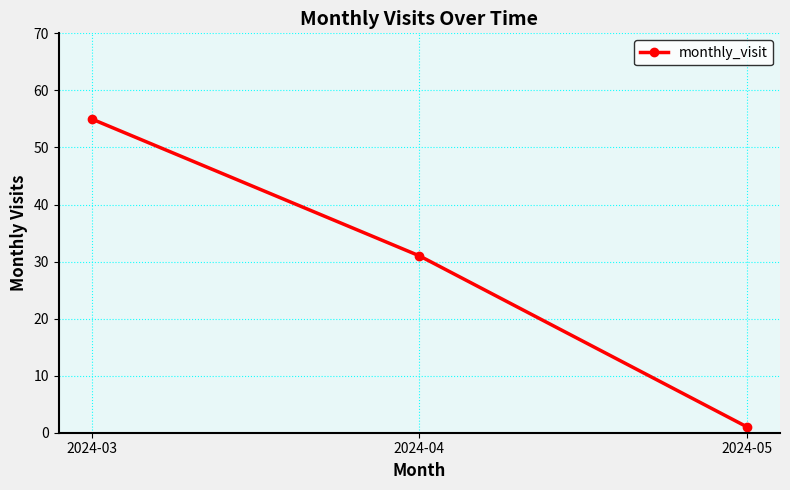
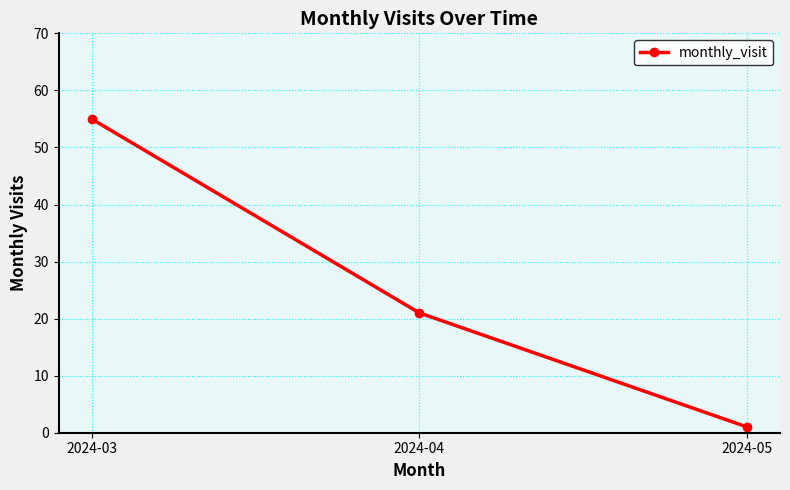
  {
    "2024-03": 55,
-   "2024-04": 31,
+   "2024-04": 21,
    "2024-05": 1
  }
